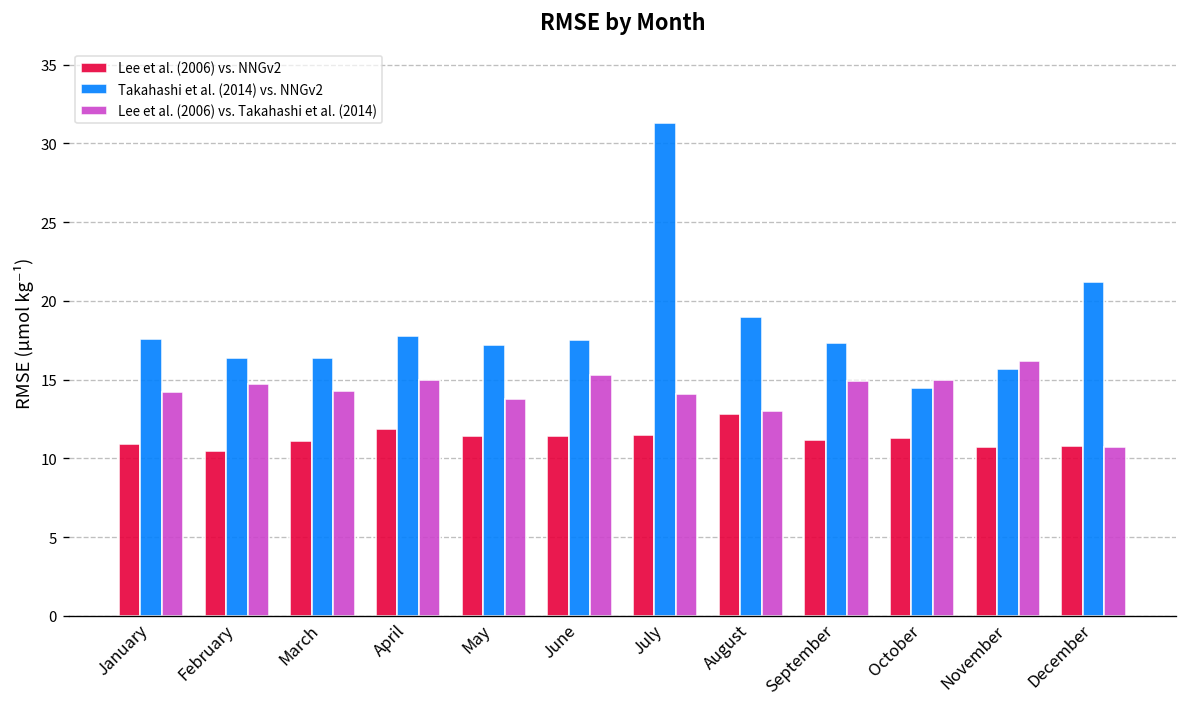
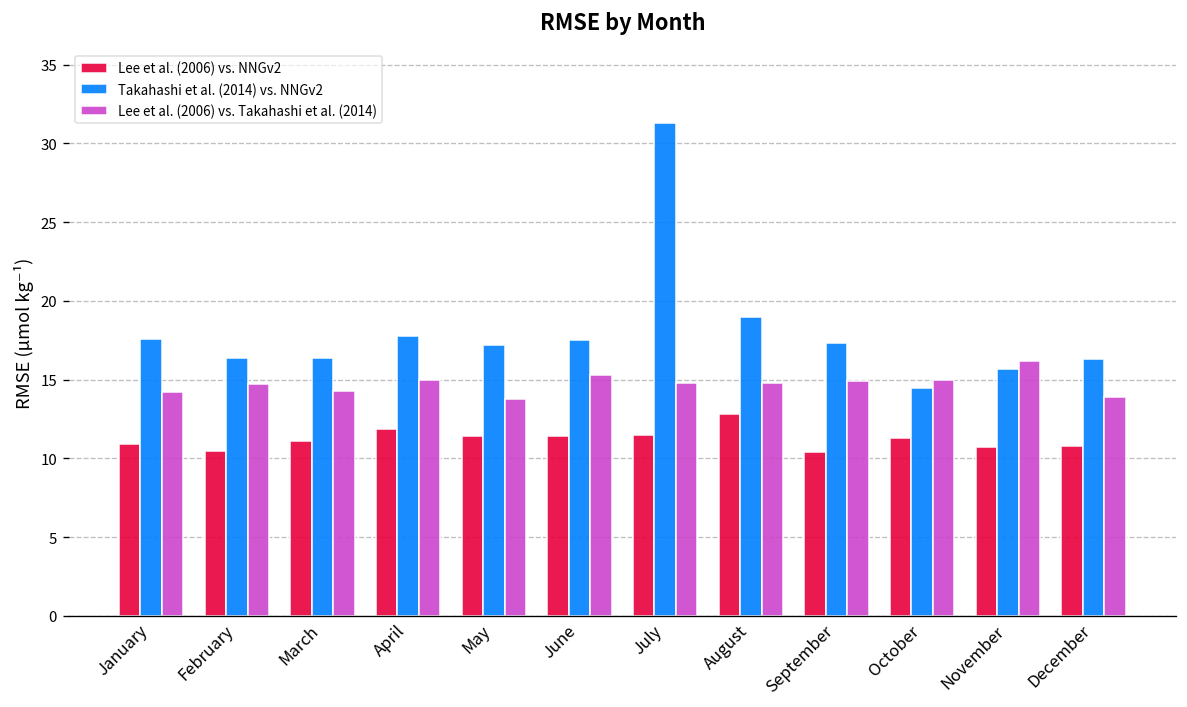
  {
    "Lee et al. (2006) vs. NNGv2": {
      "January": 10.9,
      "February": 10.5,
      "March": 11.1,
      "April": 11.9,
      "May": 11.4,
      "June": 11.4,
      "July": 11.5,
      "August": 12.8,
-     "September": 11.2,
+     "September": 10.4,
      "October": 11.3,
      "November": 10.7,
      "December": 10.8
    },
    "Takahashi et al. (2014) vs. NNGv2": {
      "January": 17.6,
      "February": 16.4,
      "March": 16.4,
      "April": 17.8,
      "May": 17.2,
      "June": 17.5,
      "July": 31.3,
      "August": 19.0,
      "September": 17.3,
      "October": 14.5,
      "November": 15.7,
-     "December": 21.2
+     "December": 16.3
    },
    "Lee et al. (2006) vs. Takahashi et al. (2014)": {
      "January": 14.2,
      "February": 14.7,
      "March": 14.3,
      "April": 15.0,
      "May": 13.8,
      "June": 15.3,
-     "July": 14.1,
-     "August": 13.0,
+     "July": 14.8,
+     "August": 14.8,
      "September": 14.9,
      "October": 15.0,
      "November": 16.2,
-     "December": 10.7
+     "December": 13.9
    }
  }
